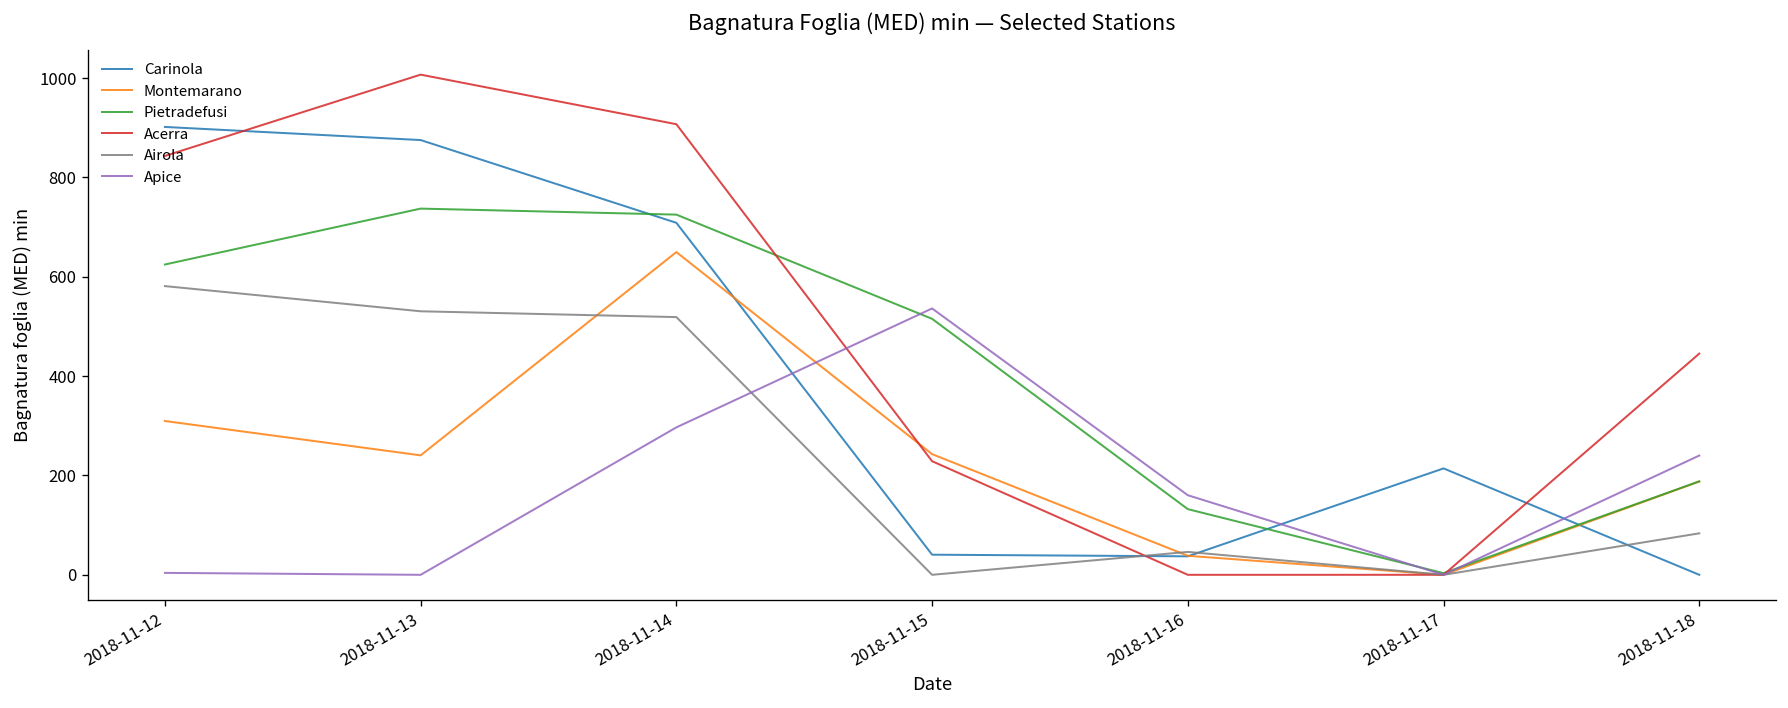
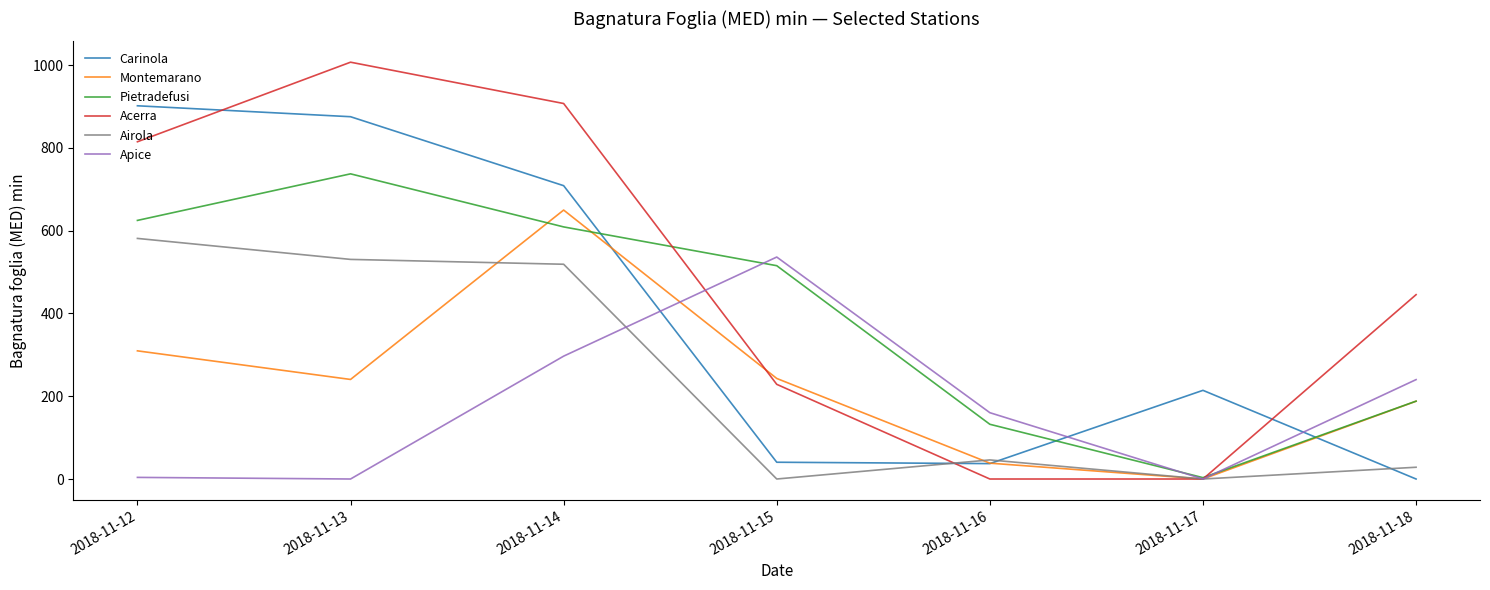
  {
    "Carinola": {
      "2018-11-12": 900,
      "2018-11-13": 880,
      "2018-11-14": 710,
      "2018-11-15": 40,
      "2018-11-17": 210,
      "2018-11-18": 0
    },
    "Montemarano": {
      "2018-11-12": 310,
      "2018-11-13": 240,
      "2018-11-14": 650,
      "2018-11-15": 240
    },
    "Pietradefusi": {
      "2018-11-12": 620,
      "2018-11-13": 740,
-     "2018-11-14": 730,
+     "2018-11-14": 610,
      "2018-11-15": 520,
      "2018-11-16": 130
    },
    "Acerra": {
-     "2018-11-12": 840,
+     "2018-11-12": 810,
      "2018-11-13": 1010,
      "2018-11-14": 910,
      "2018-11-15": 230,
      "2018-11-16": 0,
      "2018-11-18": 450
    },
    "Airola": {
      "2018-11-12": 580,
      "2018-11-13": 530,
      "2018-11-14": 520,
      "2018-11-15": 0,
      "2018-11-16": 50,
-     "2018-11-18": 80
+     "2018-11-18": 30
    },
    "Apice": {
      "2018-11-12": 0,
      "2018-11-13": 0,
      "2018-11-14": 300,
      "2018-11-15": 540,
      "2018-11-16": 160,
      "2018-11-18": 240
    }
  }
